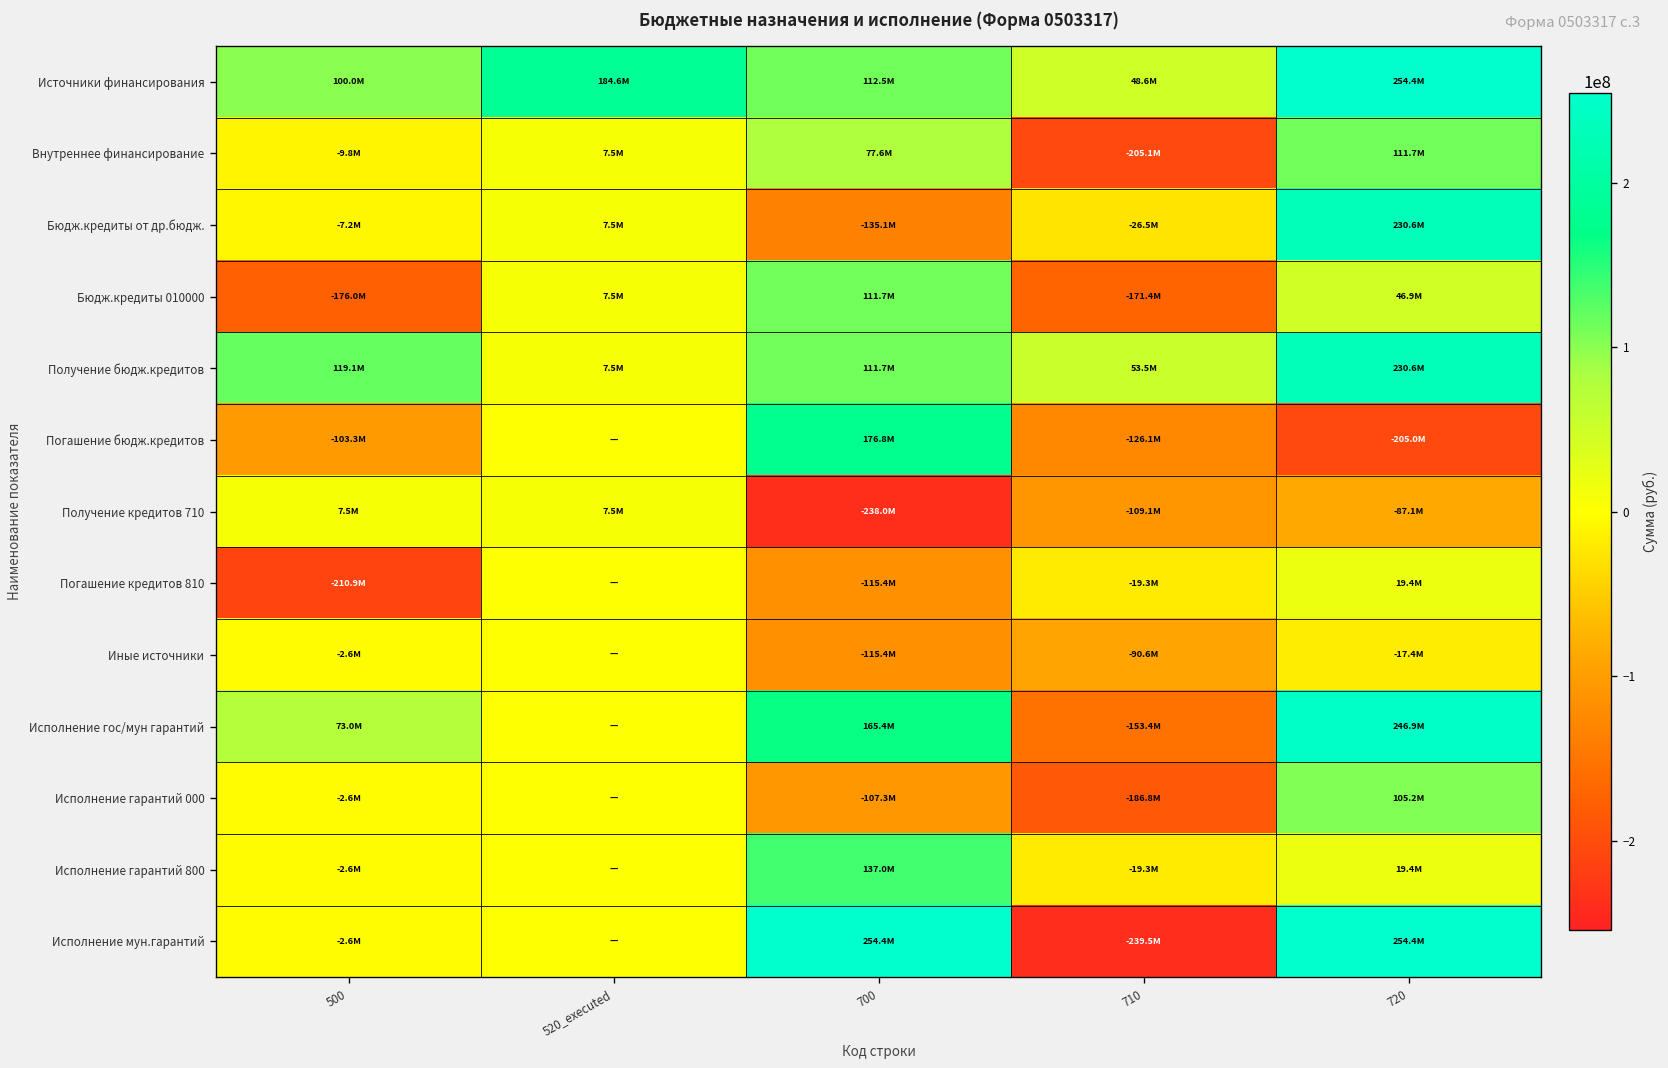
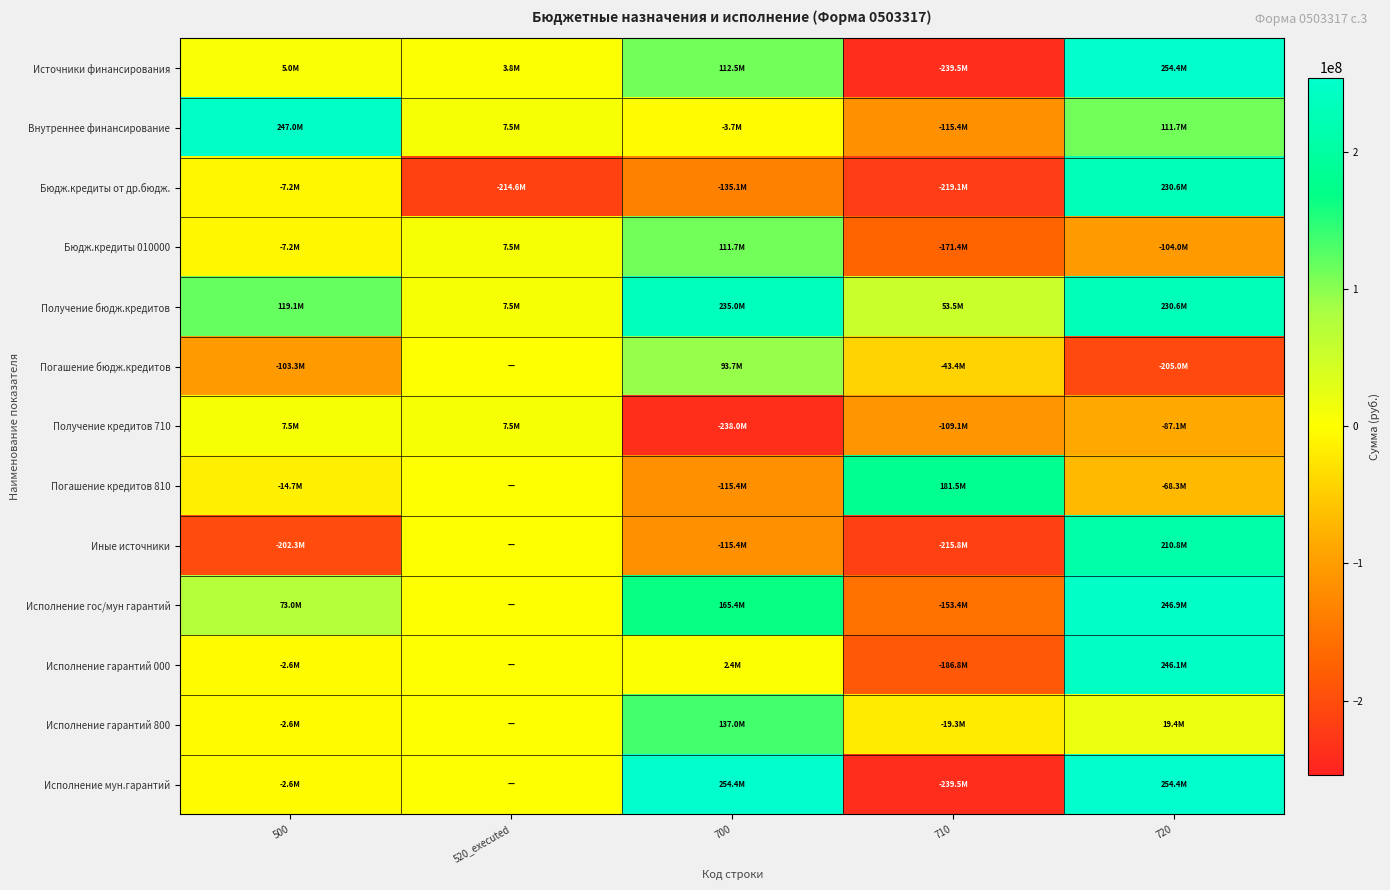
  {
    "Источники финансирования": {
-     "500": "100.0M",
-     "520_executed": "184.6M",
+     "500": "5.0M",
+     "520_executed": "3.8M",
      "700": "112.5M",
-     "710": "48.6M",
+     "710": "-239.5M",
      "720": "254.4M"
    },
    "Внутреннее финансирование": {
-     "500": "-9.8M",
+     "500": "247.0M",
      "520_executed": "7.5M",
-     "700": "77.6M",
-     "710": "-205.1M",
+     "700": "-3.7M",
+     "710": "-115.4M",
      "720": "111.7M"
    },
    "Бюдж.кредиты от др.бюдж.": {
      "500": "-7.2M",
-     "520_executed": "7.5M",
+     "520_executed": "-214.6M",
      "700": "-135.1M",
-     "710": "-26.5M",
+     "710": "-219.1M",
      "720": "230.6M"
    },
    "Бюдж.кредиты 010000": {
-     "500": "-176.0M",
+     "500": "-7.2M",
      "520_executed": "7.5M",
      "700": "111.7M",
      "710": "-171.4M",
-     "720": "46.9M"
+     "720": "-104.0M"
    },
    "Получение бюдж.кредитов": {
      "500": "119.1M",
      "520_executed": "7.5M",
-     "700": "111.7M",
+     "700": "235.0M",
      "710": "53.5M",
      "720": "230.6M"
    },
    "Погашение бюдж.кредитов": {
      "500": "-103.3M",
-     "700": "176.8M",
-     "710": "-126.1M",
+     "700": "93.7M",
+     "710": "-43.4M",
      "720": "-205.0M"
    },
    "Получение кредитов 710": {
      "500": "7.5M",
      "520_executed": "7.5M",
      "700": "-238.0M",
      "710": "-109.1M",
      "720": "-87.1M"
    },
    "Погашение кредитов 810": {
-     "500": "-210.9M",
+     "500": "-14.7M",
      "700": "-115.4M",
-     "710": "-19.3M",
-     "720": "19.4M"
+     "710": "181.5M",
+     "720": "-68.3M"
    },
    "Иные источники": {
-     "500": "-2.6M",
+     "500": "-202.3M",
      "700": "-115.4M",
-     "710": "-90.6M",
-     "720": "-17.4M"
+     "710": "-215.8M",
+     "720": "210.8M"
    },
    "Исполнение гос/мун гарантий": {
      "500": "73.0M",
      "700": "165.4M",
      "710": "-153.4M",
      "720": "246.9M"
    },
    "Исполнение гарантий 000": {
      "500": "-2.6M",
-     "700": "-107.3M",
+     "700": "2.4M",
      "710": "-186.8M",
-     "720": "105.2M"
+     "720": "246.1M"
    },
    "Исполнение гарантий 800": {
      "500": "-2.6M",
      "700": "137.0M",
      "710": "-19.3M",
      "720": "19.4M"
    },
    "Исполнение мун.гарантий": {
      "500": "-2.6M",
      "700": "254.4M",
      "710": "-239.5M",
      "720": "254.4M"
    }
  }
